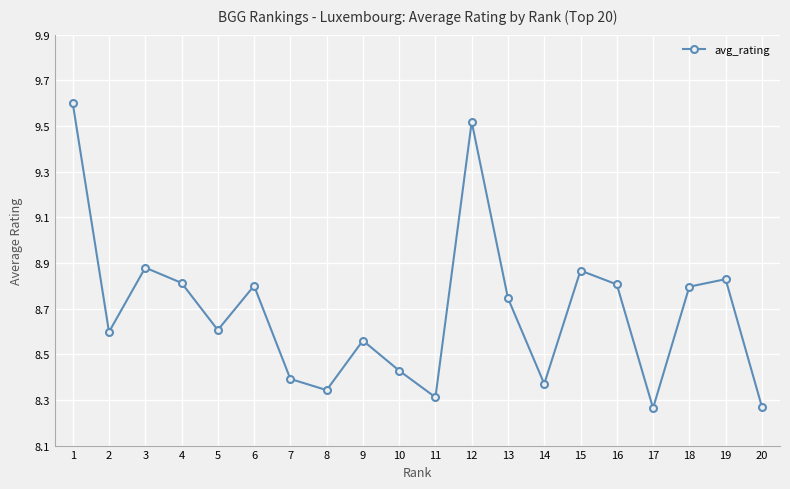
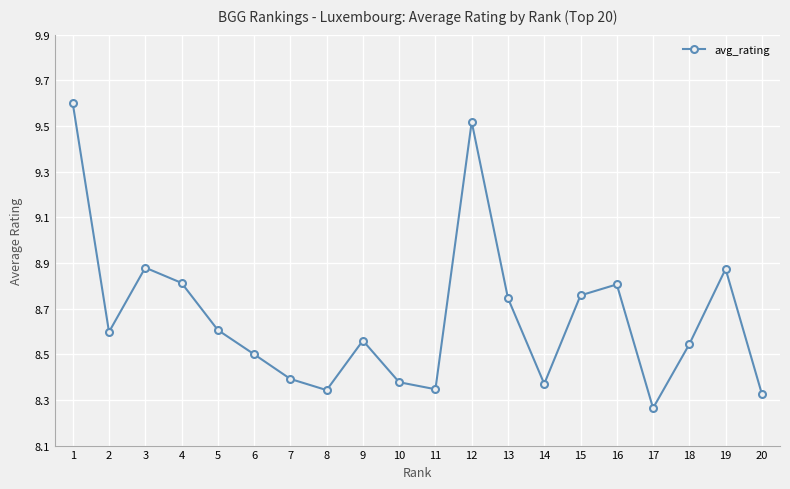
  {
    "1": 9.60,
    "2": 8.60,
    "3": 8.88,
    "4": 8.81,
    "5": 8.61,
-   "6": 8.8,
+   "6": 8.5,
    "7": 8.39,
    "8": 8.34,
    "9": 8.56,
-   "10": 8.43,
-   "11": 8.31,
+   "10": 8.38,
+   "11": 8.35,
    "12": 9.52,
    "13": 8.75,
    "14": 8.37,
-   "15": 8.87,
+   "15": 8.76,
    "16": 8.81,
    "17": 8.26,
-   "18": 8.80,
-   "19": 8.83,
-   "20": 8.27
+   "18": 8.54,
+   "19": 8.87,
+   "20": 8.33
  }
